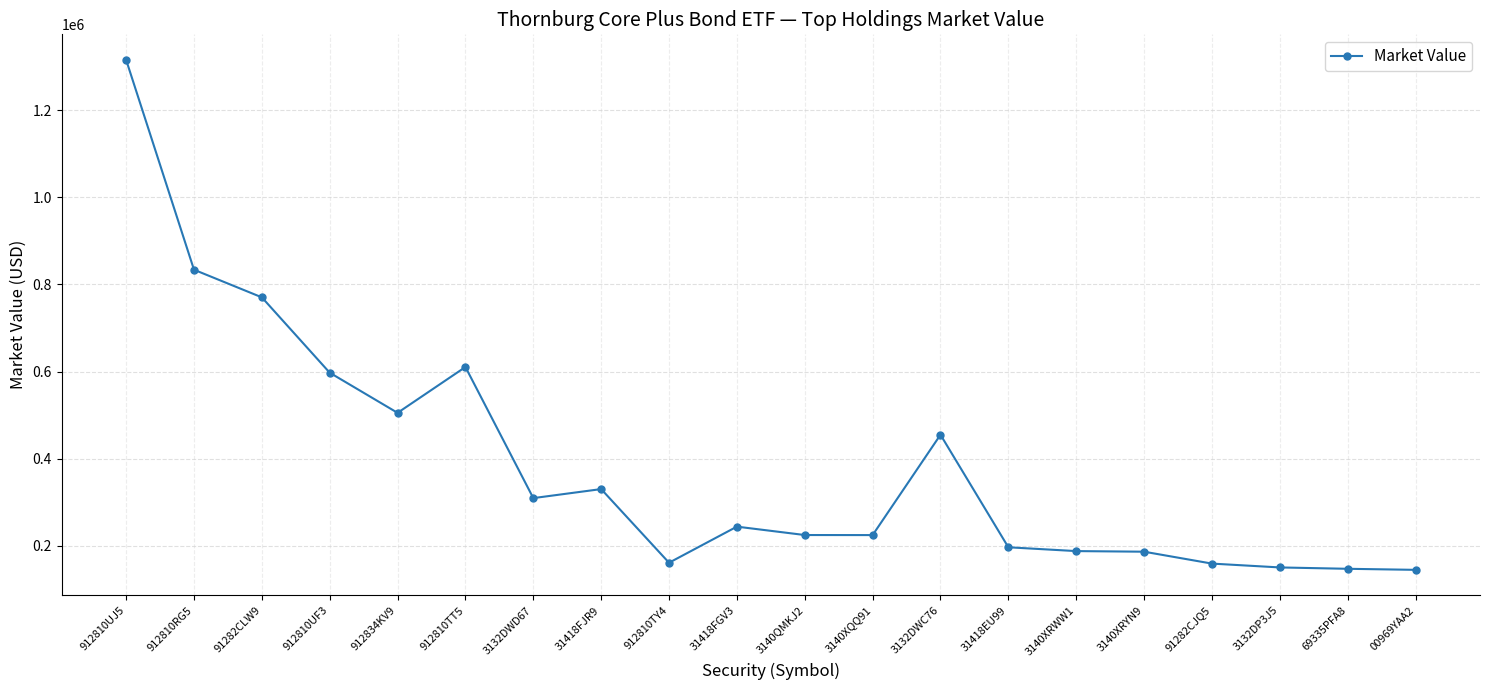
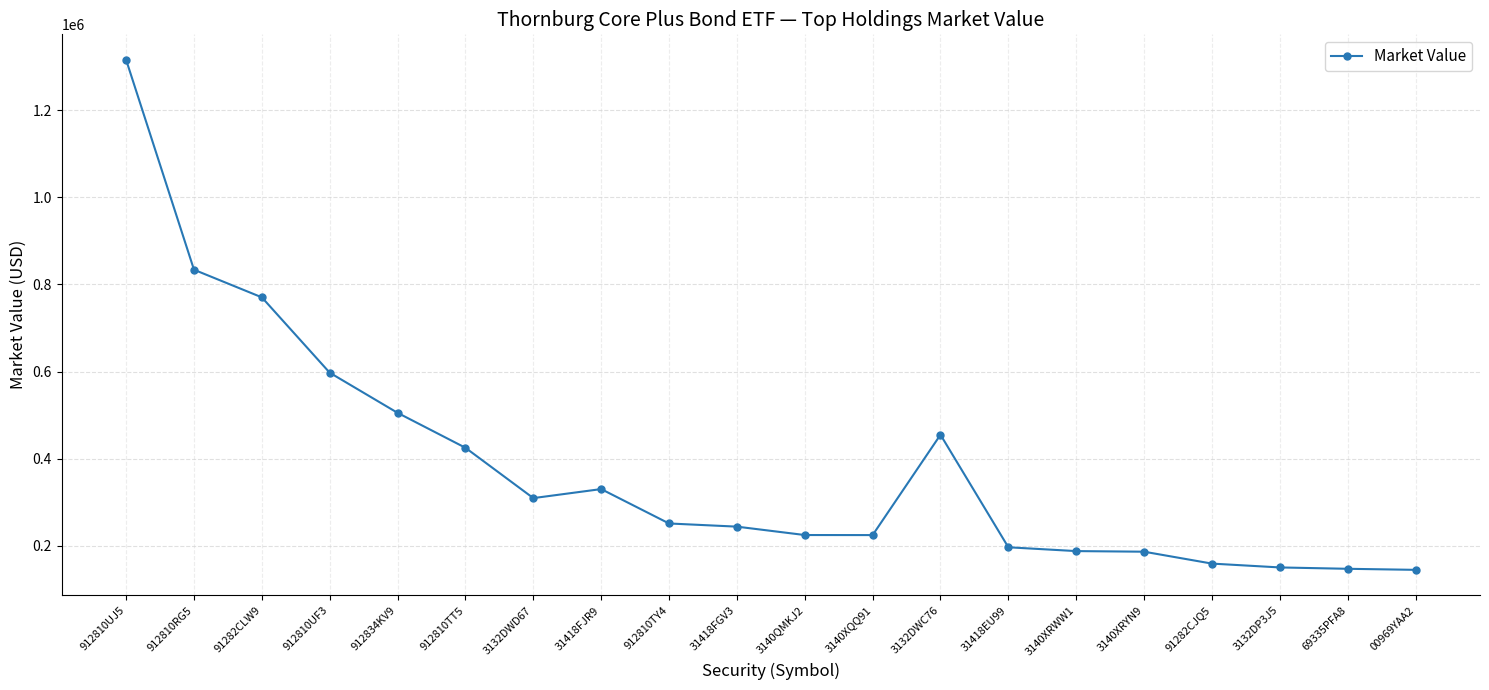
  {
    "912810UJ5": 1320000,
    "912810RG5": 830000,
    "91282CLW9": 770000,
    "912810UF3": 600000,
    "912834KV9": 510000,
-   "912810TT5": 610000,
+   "912810TT5": 430000,
    "3132DWD67": 310000,
    "31418FJR9": 330000,
-   "912810TY4": 160000,
+   "912810TY4": 250000,
    "31418FGV3": 240000,
    "3140QMKJ2": 220000,
    "3140XQQ91": 220000,
    "3132DWC76": 450000,
    "31418EU99": 200000,
    "3140XRWW1": 190000,
    "3140XRYN9": 190000,
    "91282CJQ5": 160000,
    "3132DP3J5": 150000,
    "69335PFA8": 150000,
    "00969YAA2": 140000
  }
